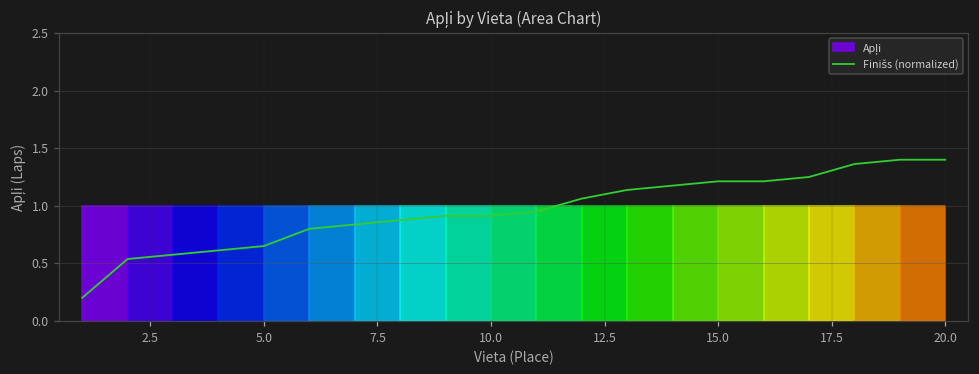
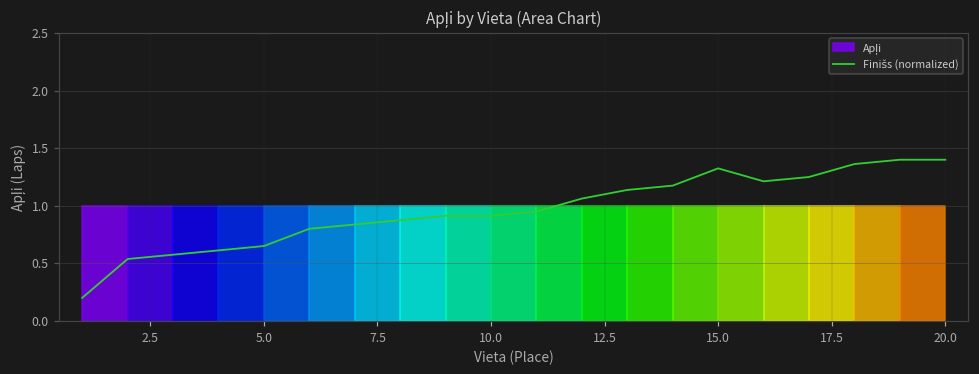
  {
    "Finišs (normalized)": {
      "5.0": 0.65,
      "10.0": 0.91,
-     "15.0": 1.21,
+     "15.0": 1.33,
      "20.0": 1.40
    }
  }
